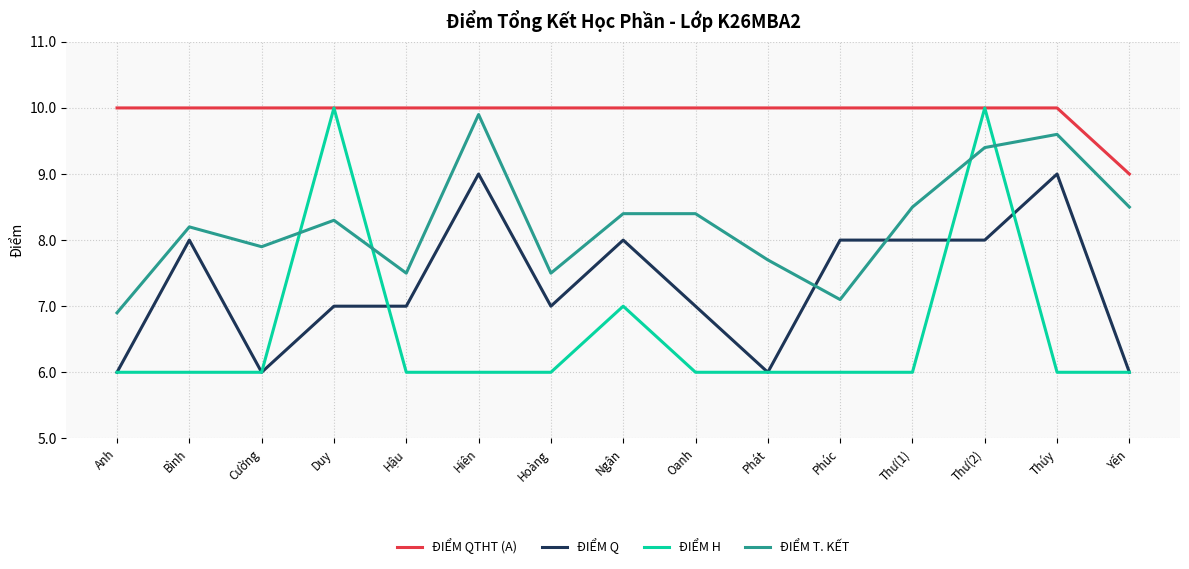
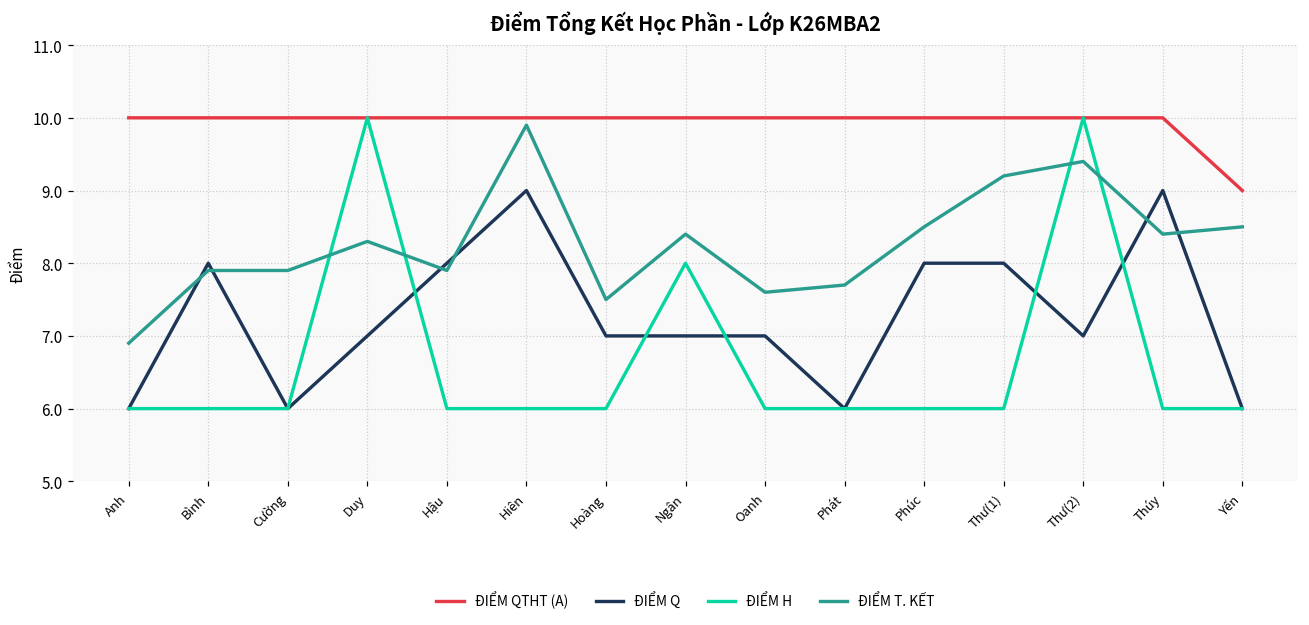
  {
    "ĐIỂM QTHT (A)": {
      "Anh": 10.0,
      "Bình": 10.0,
      "Cường": 10.0,
      "Hậu": 10.0,
      "Hiên": 10.0,
      "Hoàng": 10.0,
      "Ngân": 10.0,
      "Oanh": 10.0,
      "Phát": 10.0,
      "Phúc": 10.0,
      "Thư(1)": 10.0,
      "Thúy": 10.0,
      "Yến": 9.0
    },
    "ĐIỂM Q": {
      "Bình": 8,
      "Duy": 7,
-     "Hậu": 7,
+     "Hậu": 8,
      "Hiên": 9,
      "Hoàng": 7,
-     "Ngân": 8,
+     "Ngân": 7,
      "Oanh": 7,
      "Phúc": 8,
      "Thư(1)": 8,
-     "Thư(2)": 8,
+     "Thư(2)": 7,
      "Thúy": 9
    },
    "ĐIỂM H": {
      "Bình": 6,
      "Hậu": 6,
      "Hiên": 6,
      "Hoàng": 6,
-     "Ngân": 7,
+     "Ngân": 8,
      "Oanh": 6,
      "Phúc": 6,
      "Thư(1)": 6,
      "Thúy": 6
    },
    "ĐIỂM T. KẾT": {
      "Anh": 6.9,
-     "Bình": 8.2,
+     "Bình": 7.9,
      "Cường": 7.9,
      "Duy": 8.3,
-     "Hậu": 7.5,
+     "Hậu": 7.9,
      "Hiên": 9.9,
      "Hoàng": 7.5,
      "Ngân": 8.4,
-     "Oanh": 8.4,
+     "Oanh": 7.6,
      "Phát": 7.7,
-     "Phúc": 7.1,
-     "Thư(1)": 8.5,
+     "Phúc": 8.5,
+     "Thư(1)": 9.2,
      "Thư(2)": 9.4,
-     "Thúy": 9.6,
+     "Thúy": 8.4,
      "Yến": 8.5
    }
  }
